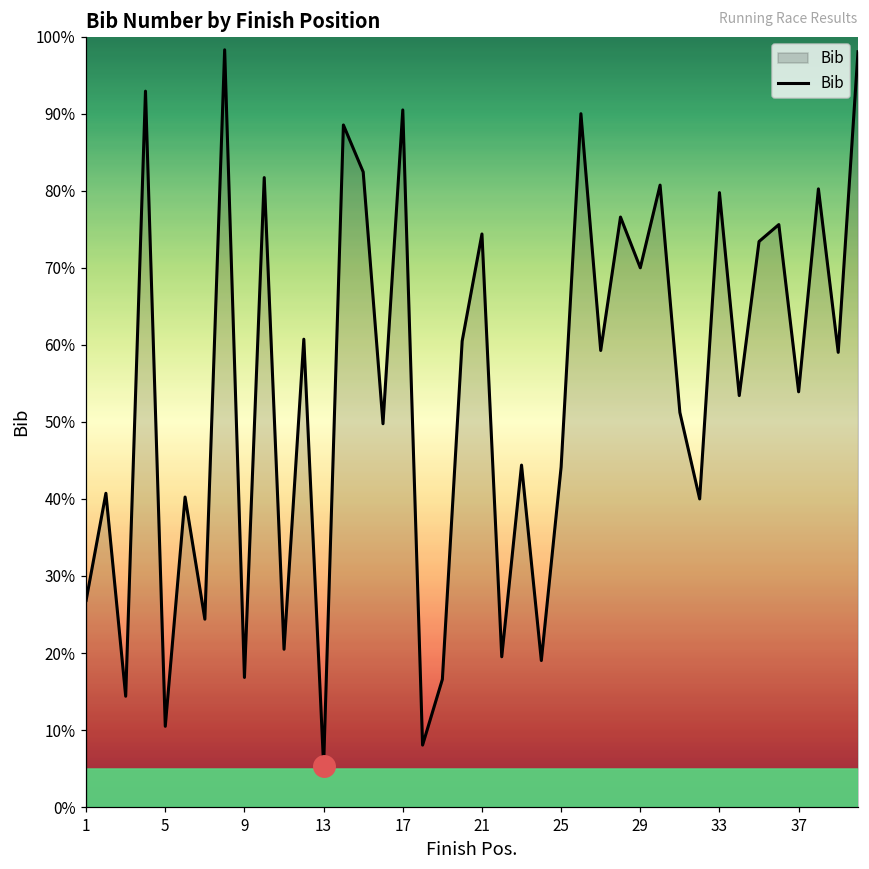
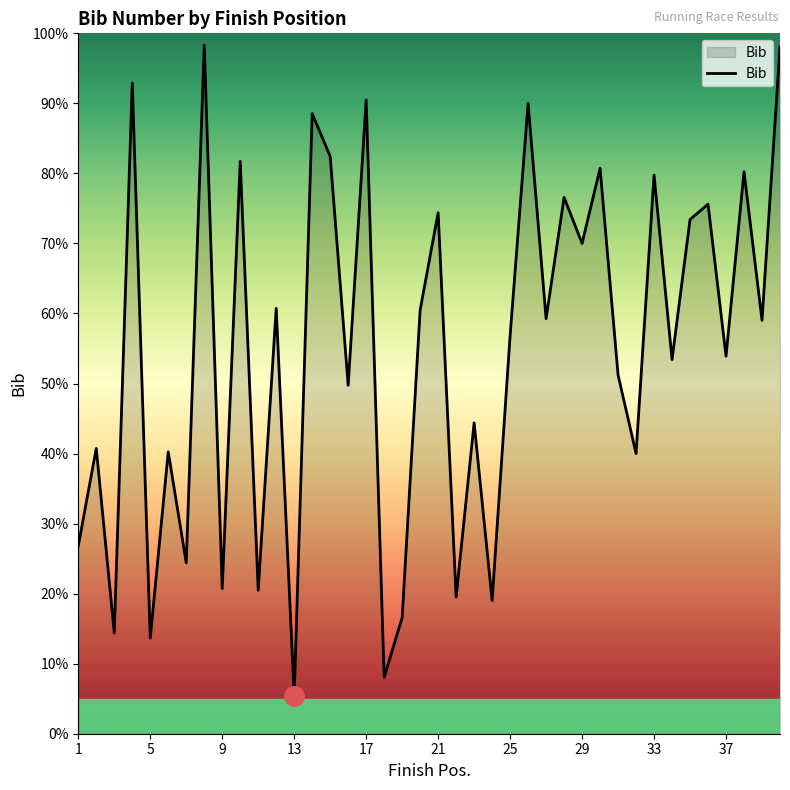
  {
    "Bib": {
      "1": "27%",
-     "5": "10%",
-     "9": "17%",
+     "5": "14%",
+     "9": "21%",
      "17": "90%",
      "21": "74%",
-     "25": "44%",
+     "25": "57%",
      "29": "70%",
      "33": "80%",
      "37": "54%"
    }
  }
